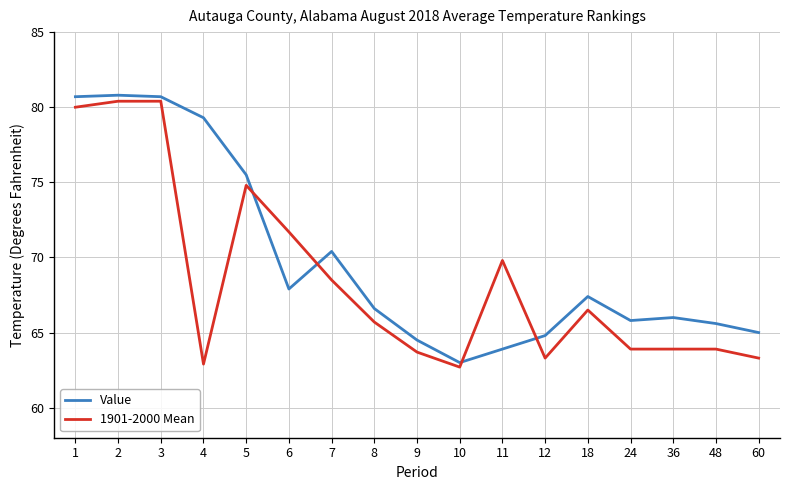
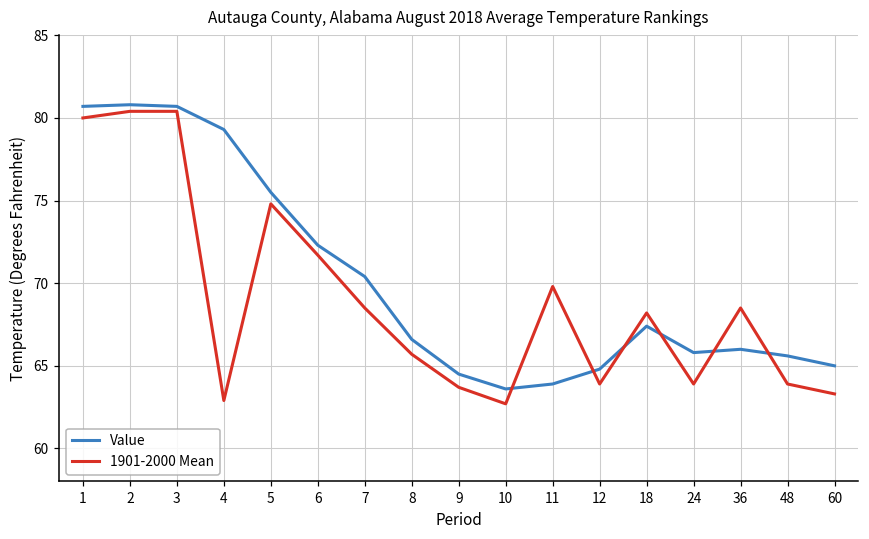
  {
    "Value": {
      "1": 80.7,
      "2": 80.8,
      "3": 80.7,
      "4": 79.3,
      "5": 75.5,
-     "6": 67.9,
+     "6": 72.3,
      "7": 70.4,
      "8": 66.6,
      "9": 64.5,
-     "10": 63.0,
+     "10": 63.6,
      "11": 63.9,
      "12": 64.8,
      "18": 67.4,
      "24": 65.8,
      "36": 66.0,
      "48": 65.6,
      "60": 65.0
    },
    "1901-2000 Mean": {
      "1": 80.0,
      "2": 80.4,
      "3": 80.4,
      "4": 62.9,
      "5": 74.8,
      "6": 71.7,
      "7": 68.5,
      "8": 65.7,
      "9": 63.7,
      "10": 62.7,
      "11": 69.8,
-     "12": 63.3,
-     "18": 66.5,
+     "12": 63.9,
+     "18": 68.2,
      "24": 63.9,
-     "36": 63.9,
+     "36": 68.5,
      "48": 63.9,
      "60": 63.3
    }
  }
